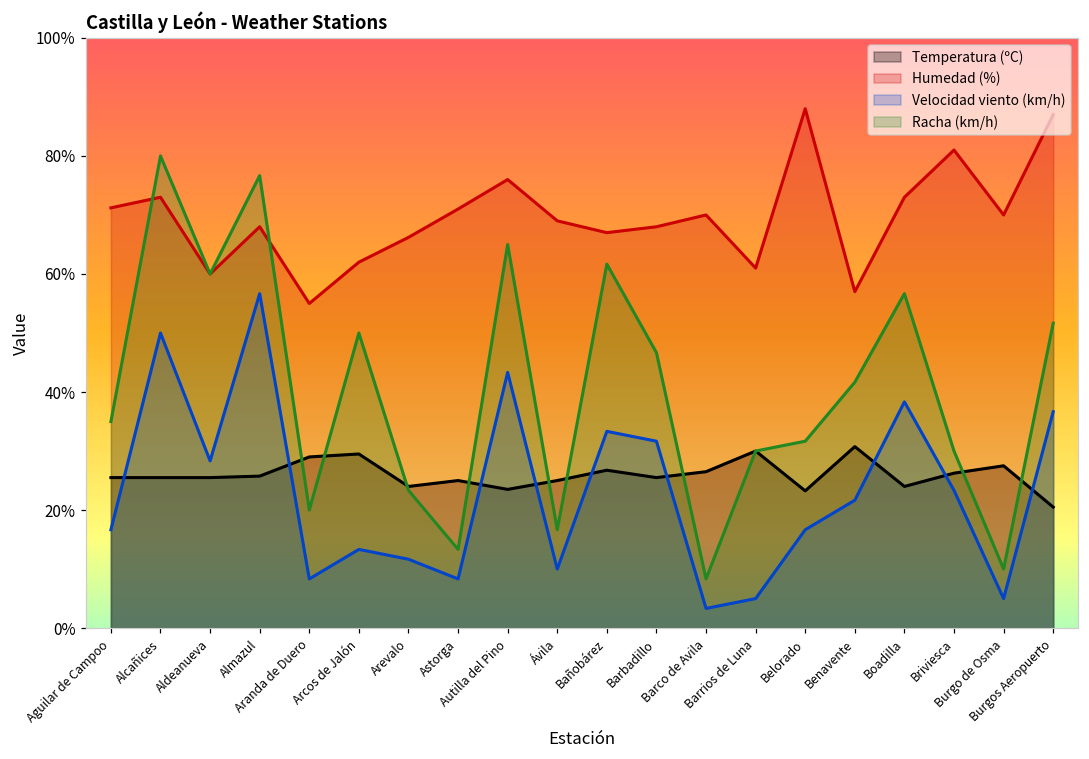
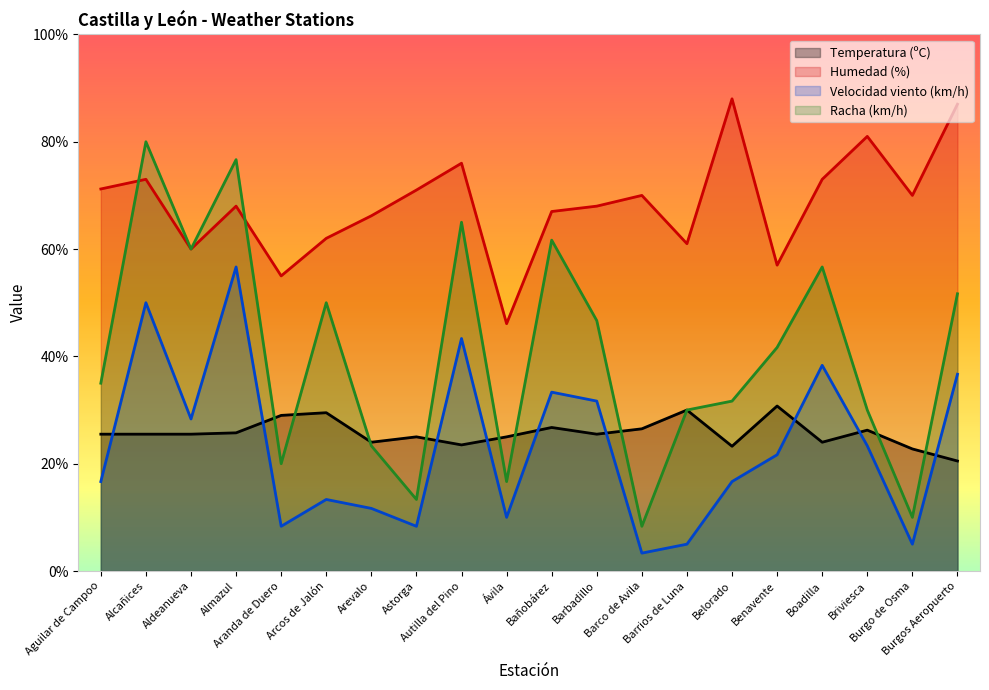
  {
    "Temperatura (ºC)": {
      "Aguilar de Campoo": "26%",
      "Alcañices": "26%",
      "Aldeanueva": "26%",
      "Almazul": "26%",
      "Aranda de Duero": "29%",
      "Arcos de Jalón": "30%",
      "Arevalo": "24%",
      "Astorga": "25%",
      "Autilla del Pino": "24%",
      "Ávila": "25%",
      "Bañobárez": "27%",
      "Barbadillo": "26%",
      "Barco de Avila": "27%",
      "Belorado": "23%",
      "Benavente": "31%",
      "Boadilla": "24%",
      "Briviesca": "26%",
-     "Burgo de Osma": "28%",
+     "Burgo de Osma": "23%",
      "Burgos Aeropuerto": "21%"
    },
    "Humedad (%)": {
      "Aguilar de Campoo": "71%",
      "Alcañices": "73%",
      "Almazul": "68%",
      "Aranda de Duero": "55%",
      "Arcos de Jalón": "62%",
      "Arevalo": "66%",
      "Astorga": "71%",
      "Autilla del Pino": "76%",
-     "Ávila": "69%",
+     "Ávila": "46%",
      "Bañobárez": "67%",
      "Barbadillo": "68%",
      "Barco de Avila": "70%",
      "Barrios de Luna": "61%",
      "Belorado": "88%",
      "Benavente": "57%",
      "Boadilla": "73%",
      "Briviesca": "81%",
      "Burgo de Osma": "70%"
    },
    "Velocidad viento (km/h)": {
      "Aguilar de Campoo": "17%",
      "Alcañices": "50%",
      "Aldeanueva": "28%",
      "Almazul": "57%",
      "Aranda de Duero": "8%",
      "Arcos de Jalón": "13%",
      "Arevalo": "12%",
      "Astorga": "8%",
      "Autilla del Pino": "43%",
      "Ávila": "10%",
      "Bañobárez": "33%",
      "Barbadillo": "32%",
      "Barco de Avila": "3%",
      "Barrios de Luna": "5%",
      "Belorado": "17%",
      "Benavente": "22%",
      "Boadilla": "38%",
      "Briviesca": "23%",
      "Burgo de Osma": "5%",
      "Burgos Aeropuerto": "37%"
    },
    "Racha (km/h)": {
      "Aguilar de Campoo": "35%",
      "Alcañices": "80%",
      "Almazul": "77%",
      "Aranda de Duero": "20%",
      "Arcos de Jalón": "50%",
      "Arevalo": "23%",
      "Astorga": "13%",
      "Autilla del Pino": "65%",
      "Ávila": "17%",
      "Bañobárez": "62%",
      "Barbadillo": "47%",
      "Barco de Avila": "8%",
      "Belorado": "32%",
      "Benavente": "42%",
      "Boadilla": "57%",
      "Briviesca": "30%",
      "Burgo de Osma": "10%",
      "Burgos Aeropuerto": "52%"
    }
  }
